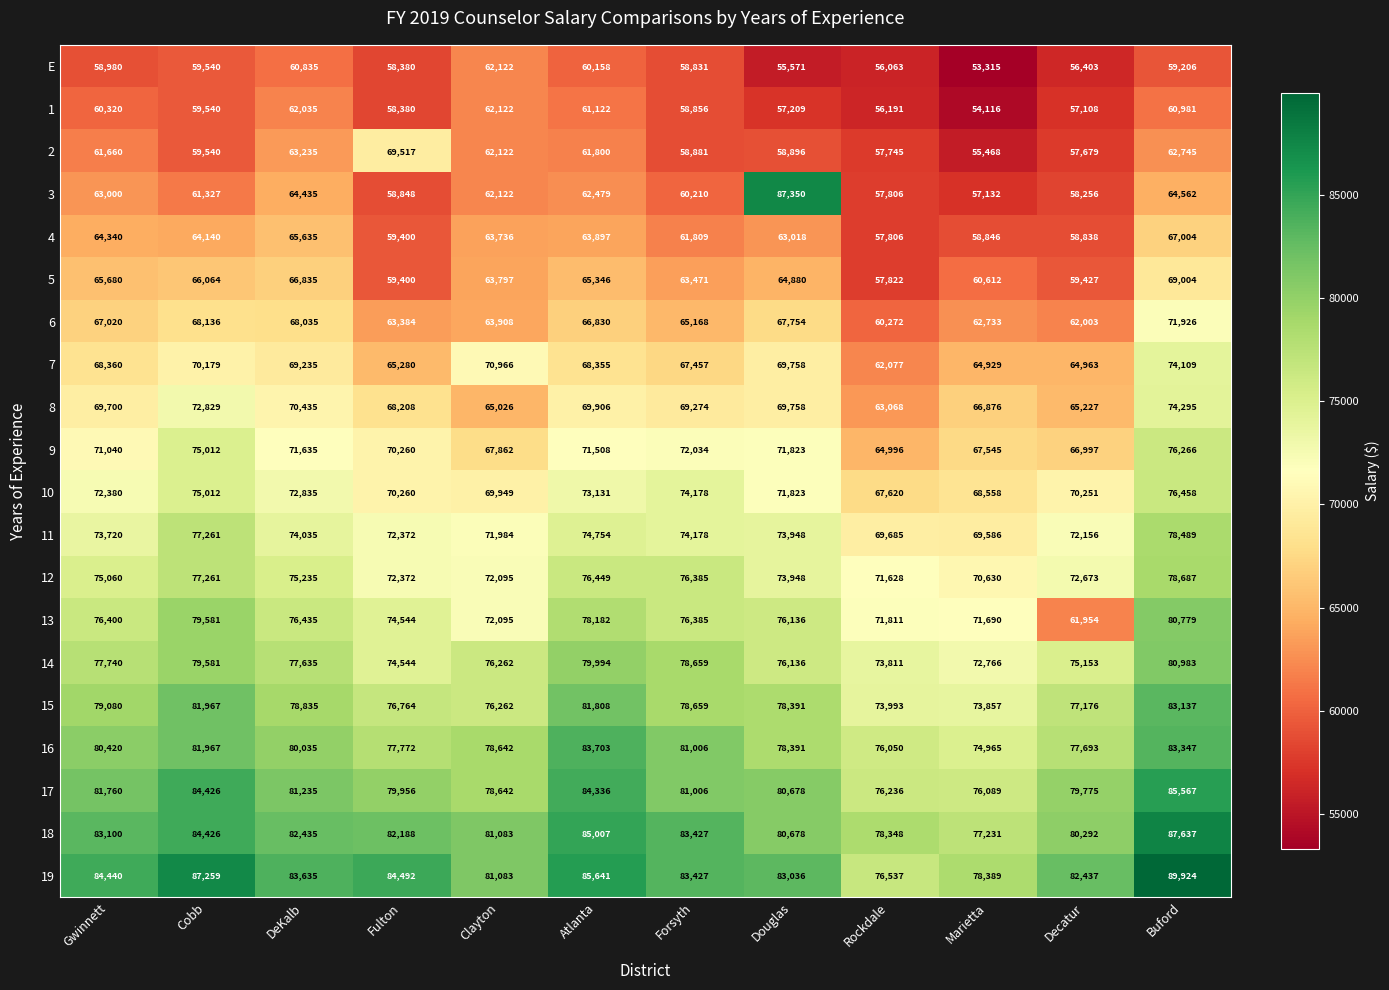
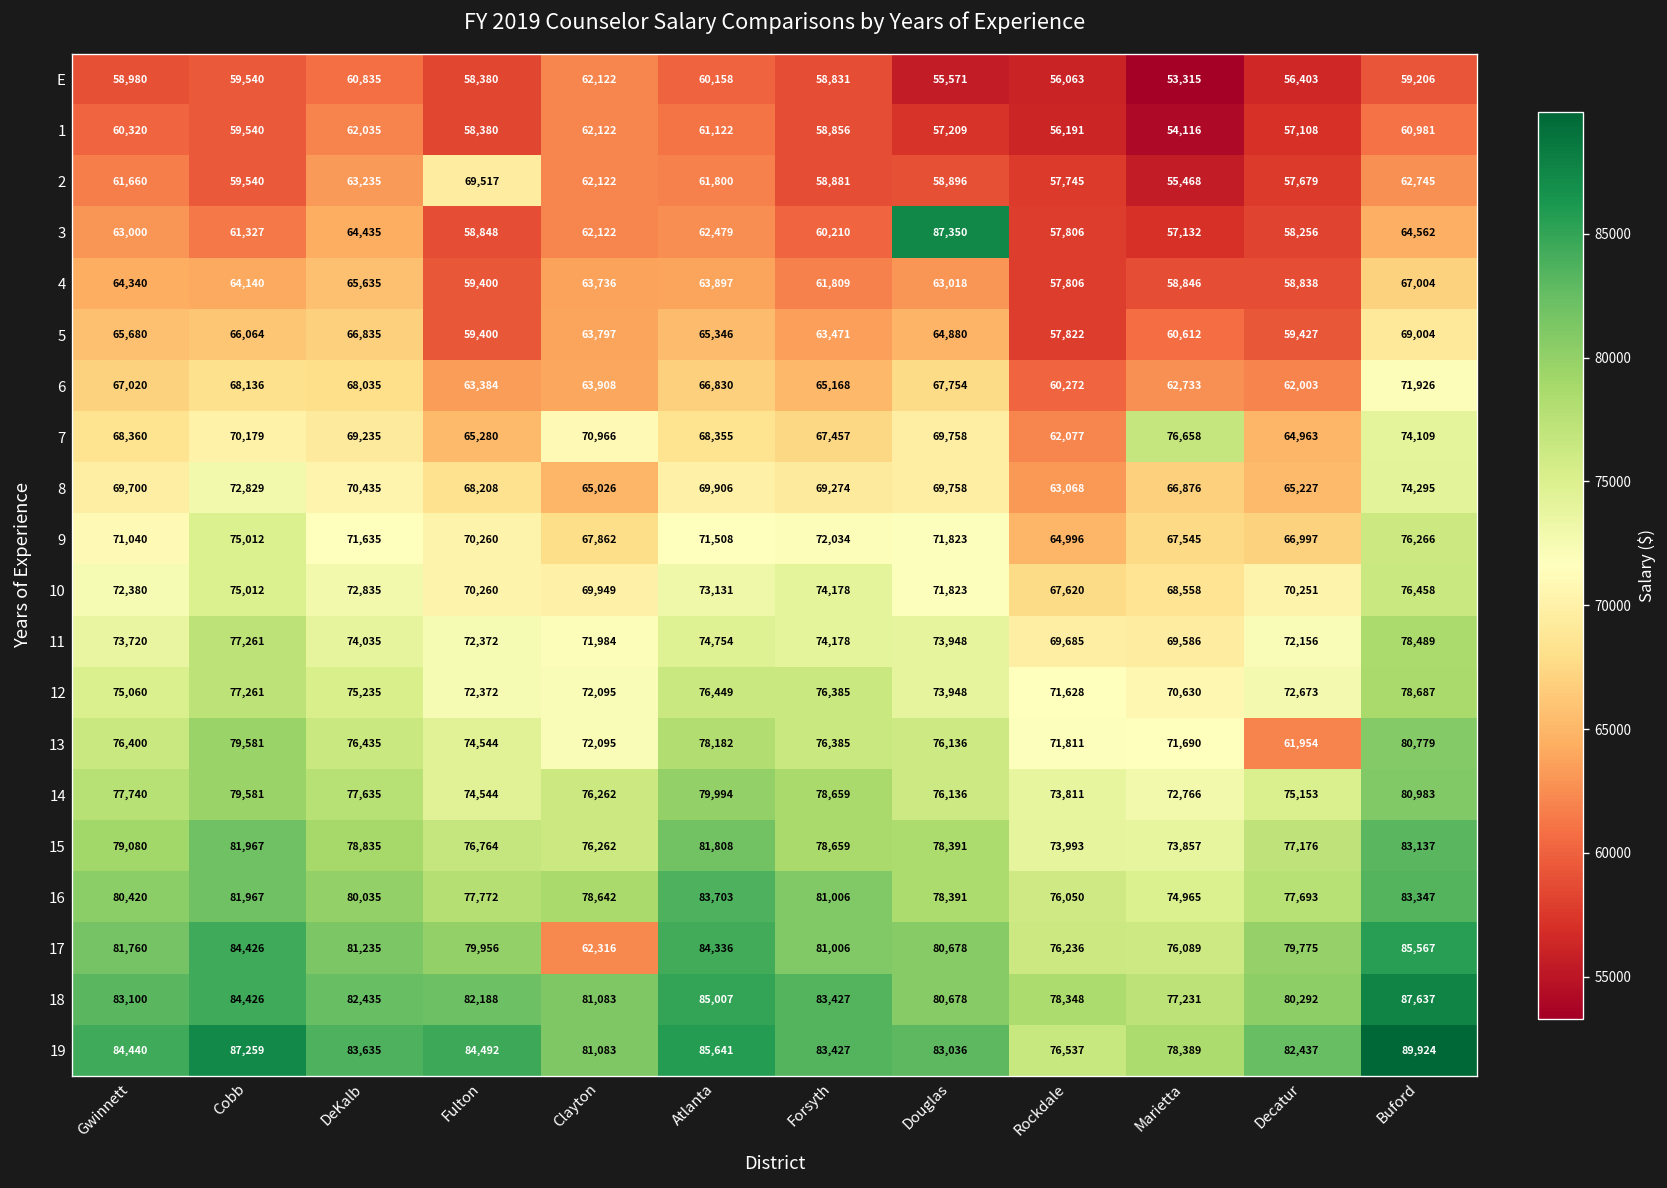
  {
    "7": {
      "Gwinnett": "68,360",
      "Cobb": "70,179",
      "DeKalb": "69,235",
      "Fulton": "65,280",
      "Clayton": "70,966",
      "Atlanta": "68,355",
      "Forsyth": "67,457",
      "Douglas": "69,758",
      "Rockdale": "62,077",
-     "Marietta": "64,929",
+     "Marietta": "76,658",
      "Decatur": "64,963",
      "Buford": "74,109"
    },
    "17": {
      "Gwinnett": "81,760",
      "Cobb": "84,426",
      "DeKalb": "81,235",
      "Fulton": "79,956",
-     "Clayton": "78,642",
+     "Clayton": "62,316",
      "Atlanta": "84,336",
      "Forsyth": "81,006",
      "Douglas": "80,678",
      "Rockdale": "76,236",
      "Marietta": "76,089",
      "Decatur": "79,775",
      "Buford": "85,567"
    }
  }
